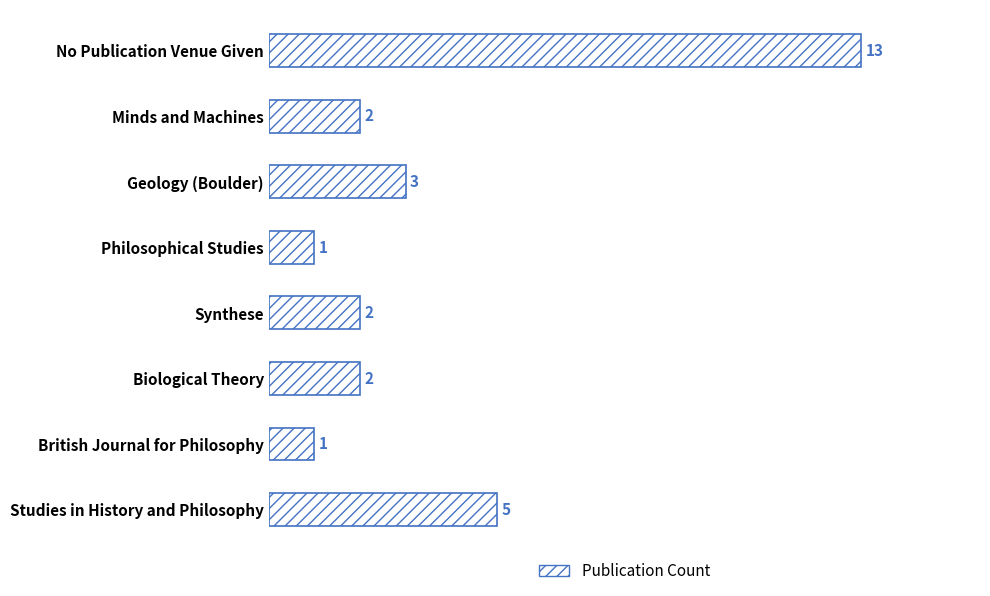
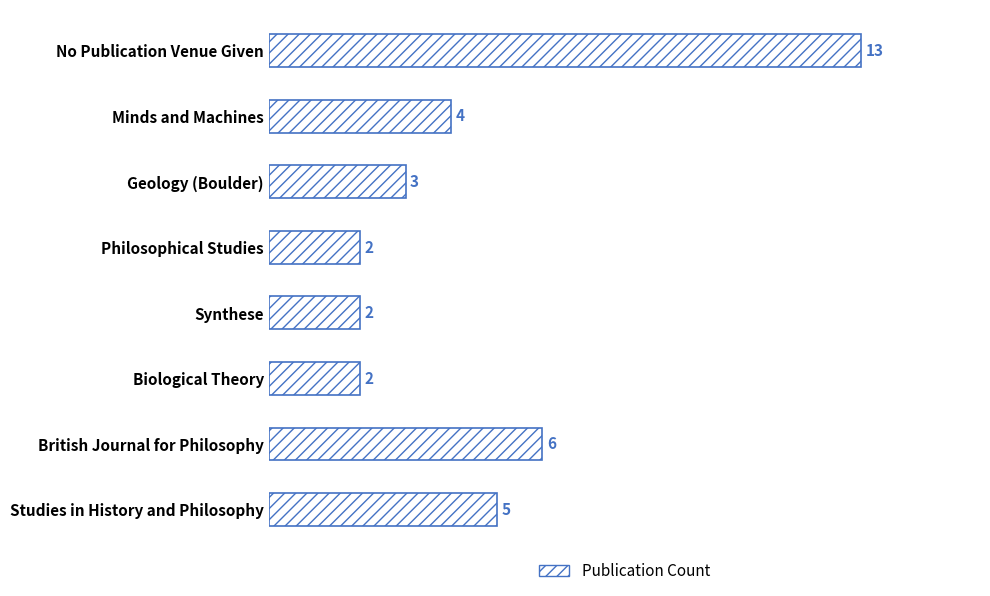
  {
    "No Publication Venue Given": 13,
-   "Minds and Machines": 2,
+   "Minds and Machines": 4,
    "Geology (Boulder)": 3,
-   "Philosophical Studies": 1,
+   "Philosophical Studies": 2,
    "Synthese": 2,
    "Biological Theory": 2,
-   "British Journal for Philosophy": 1,
+   "British Journal for Philosophy": 6,
    "Studies in History and Philosophy": 5
  }
